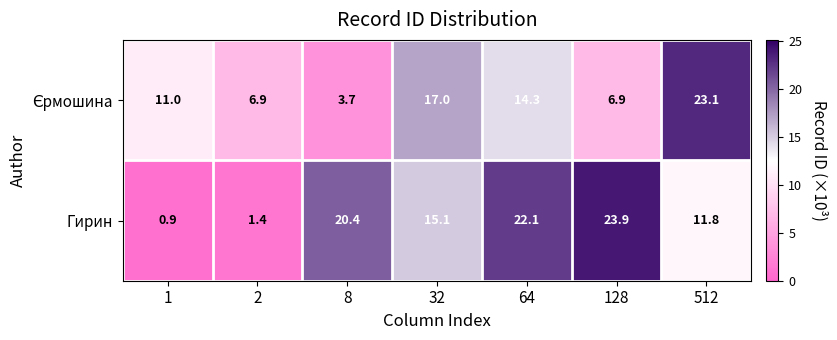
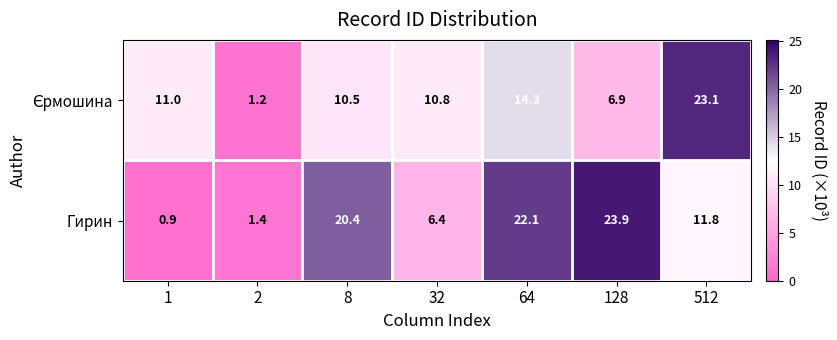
  {
    "Єрмошина": {
      "1": 11.0,
-     "2": 6.9,
-     "8": 3.7,
-     "32": 17.0,
+     "2": 1.2,
+     "8": 10.5,
+     "32": 10.8,
      "128": 6.9,
      "512": 23.1
    },
    "Гирин": {
      "1": 0.9,
      "2": 1.4,
      "8": 20.4,
-     "32": 15.1,
+     "32": 6.4,
      "64": 22.1,
      "128": 23.9,
      "512": 11.8
    }
  }
